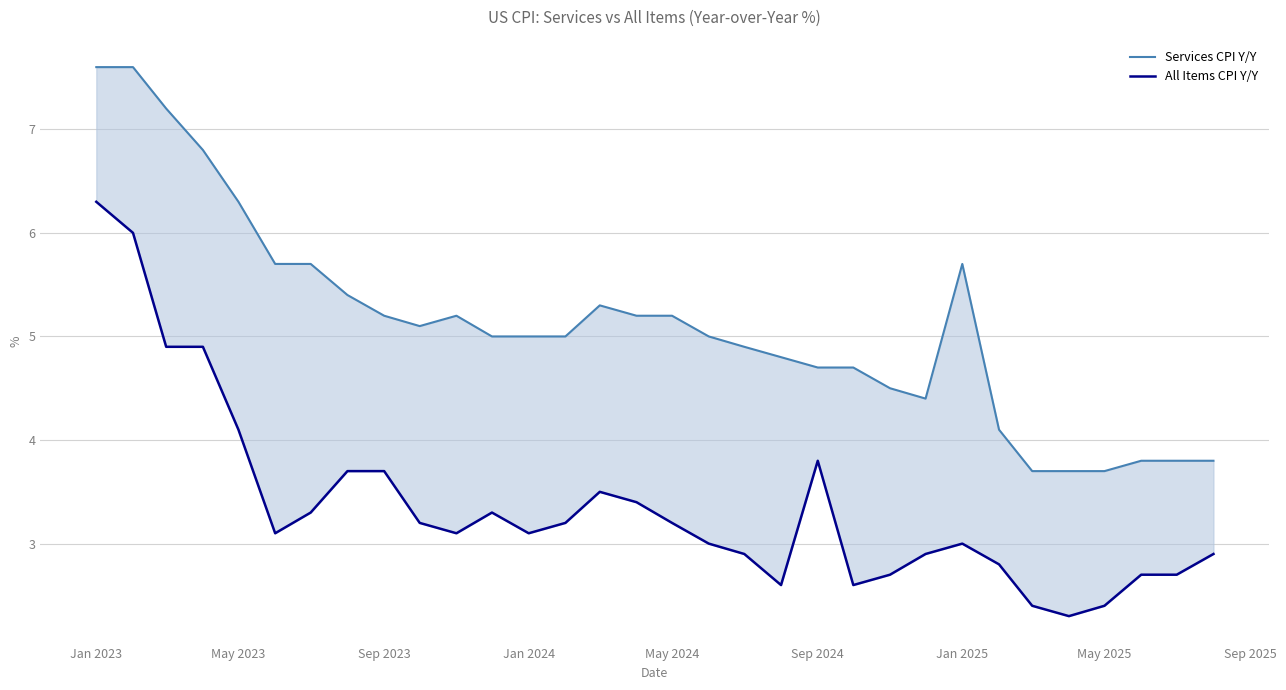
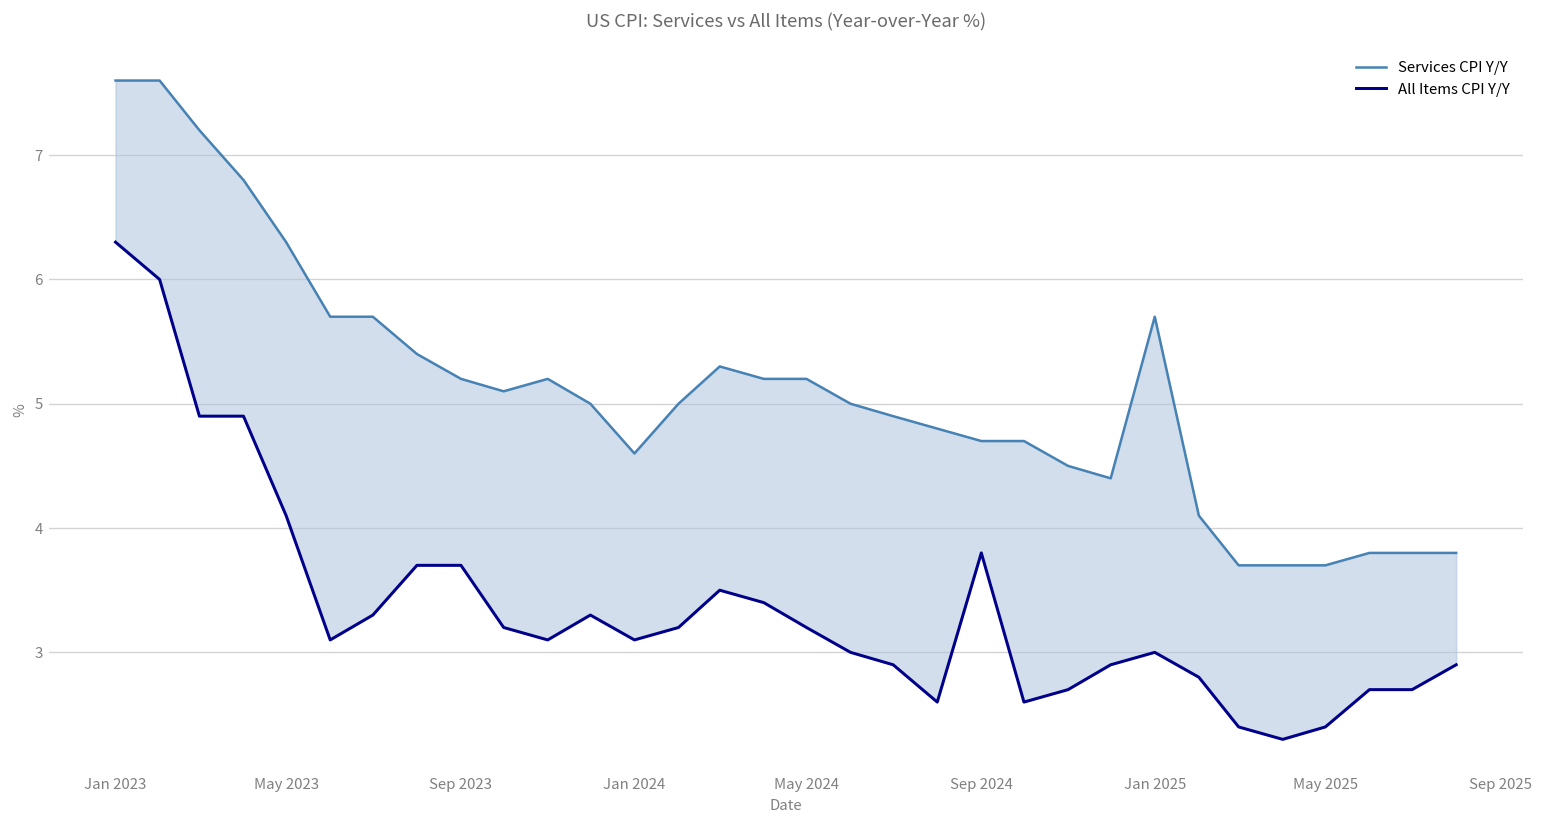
  {
    "Services CPI Y/Y": {
      "Jan 2023": 7.6,
      "May 2023": 6.3,
      "Sep 2023": 5.2,
-     "Jan 2024": 5.0,
+     "Jan 2024": 4.6,
      "May 2024": 5.2,
      "Sep 2024": 4.7,
      "Jan 2025": 5.7,
      "May 2025": 3.7
    },
    "All Items CPI Y/Y": {
      "Jan 2023": 6.3,
      "May 2023": 4.1,
      "Sep 2023": 3.7,
      "Jan 2024": 3.1,
      "May 2024": 3.2,
      "Sep 2024": 3.8,
      "Jan 2025": 3.0,
      "May 2025": 2.4
    }
  }
